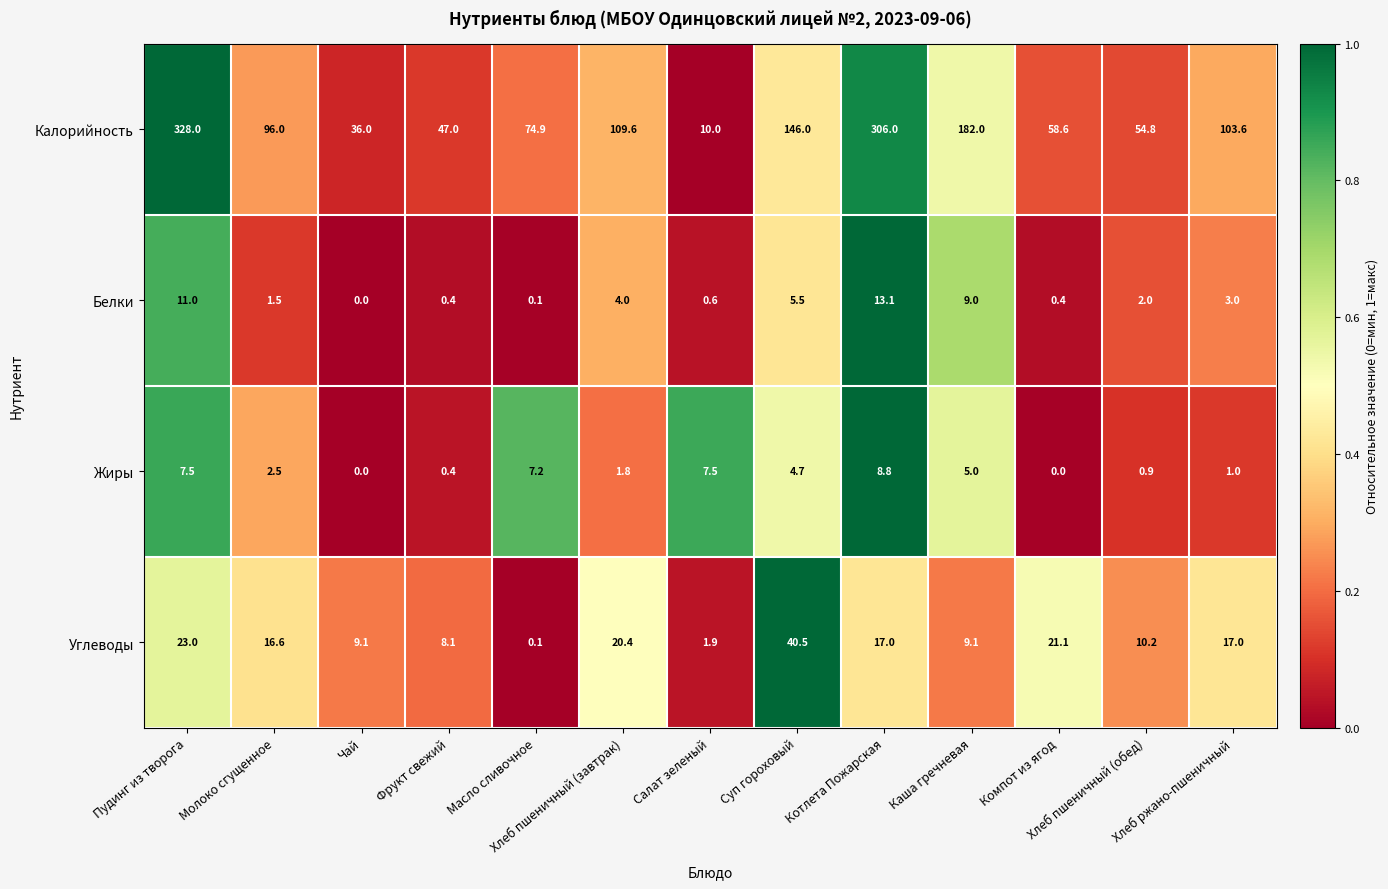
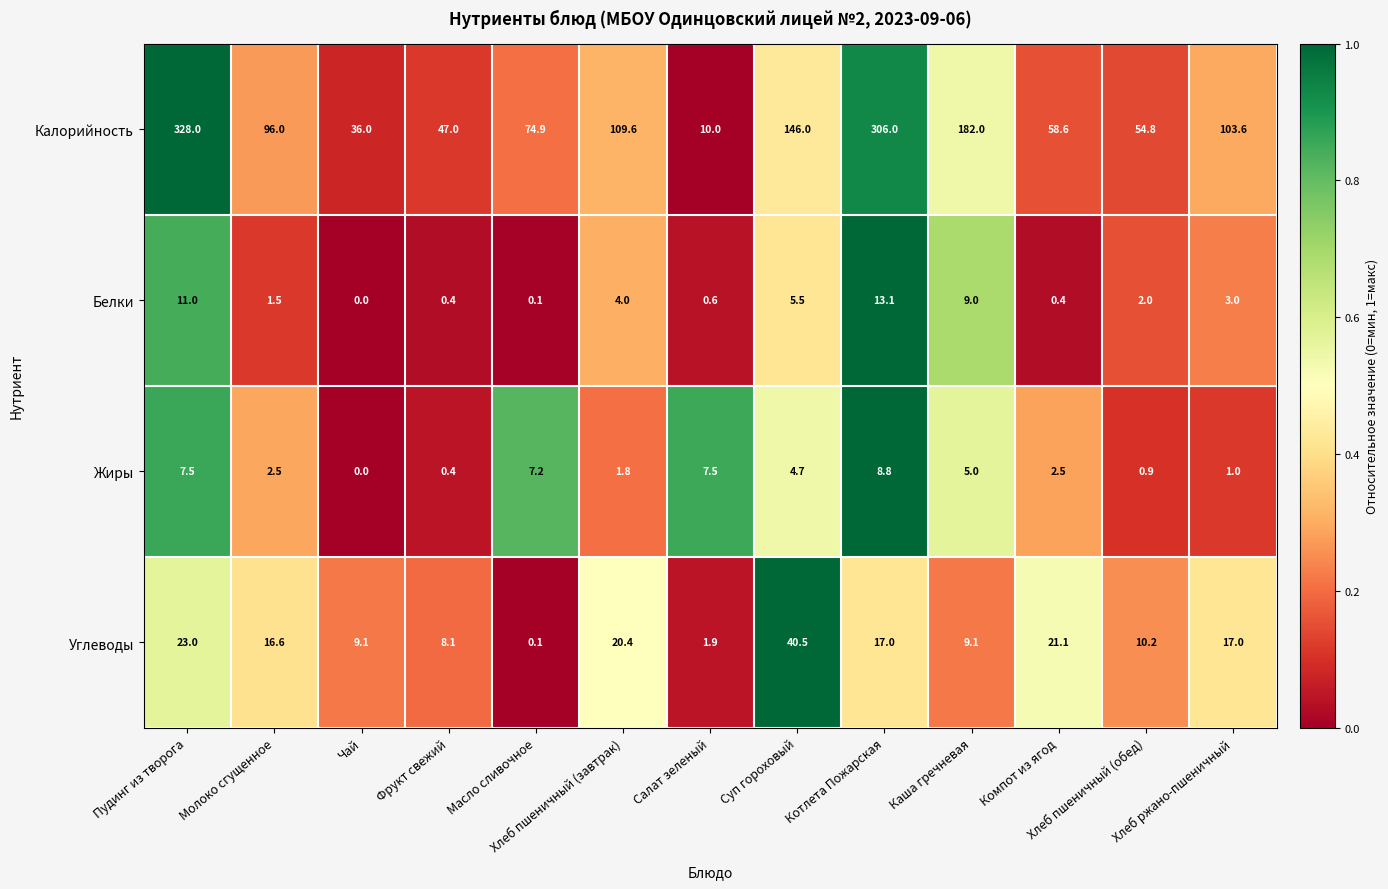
  {
    "Калорийность": {
      "Пудинг из творога": 328.0,
      "Молоко сгущенное": 96.0,
      "Чай": 36.0,
      "Фрукт свежий": 47.0,
      "Масло сливочное": 74.9,
      "Хлеб пшеничный (завтрак)": 109.6,
      "Салат зеленый": 10.0,
      "Суп гороховый": 146.0,
      "Котлета Пожарская": 306.0,
      "Каша гречневая": 182.0,
      "Компот из ягод": 58.6,
      "Хлеб пшеничный (обед)": 54.8,
      "Хлеб ржано-пшеничный": 103.6
    },
    "Белки": {
      "Пудинг из творога": 11.0,
      "Молоко сгущенное": 1.5,
      "Чай": 0.0,
      "Фрукт свежий": 0.4,
      "Масло сливочное": 0.1,
      "Хлеб пшеничный (завтрак)": 4.0,
      "Салат зеленый": 0.6,
      "Суп гороховый": 5.5,
      "Котлета Пожарская": 13.1,
      "Каша гречневая": 9.0,
      "Компот из ягод": 0.4,
      "Хлеб пшеничный (обед)": 2.0,
      "Хлеб ржано-пшеничный": 3.0
    },
    "Жиры": {
      "Пудинг из творога": 7.5,
      "Молоко сгущенное": 2.5,
      "Чай": 0.0,
      "Фрукт свежий": 0.4,
      "Масло сливочное": 7.2,
      "Хлеб пшеничный (завтрак)": 1.8,
      "Салат зеленый": 7.5,
      "Суп гороховый": 4.7,
      "Котлета Пожарская": 8.8,
      "Каша гречневая": 5.0,
-     "Компот из ягод": 0.0,
+     "Компот из ягод": 2.5,
      "Хлеб пшеничный (обед)": 0.9,
      "Хлеб ржано-пшеничный": 1.0
    },
    "Углеводы": {
      "Пудинг из творога": 23.0,
      "Молоко сгущенное": 16.6,
      "Чай": 9.1,
      "Фрукт свежий": 8.1,
      "Масло сливочное": 0.1,
      "Хлеб пшеничный (завтрак)": 20.4,
      "Салат зеленый": 1.9,
      "Суп гороховый": 40.5,
      "Котлета Пожарская": 17.0,
      "Каша гречневая": 9.1,
      "Компот из ягод": 21.1,
      "Хлеб пшеничный (обед)": 10.2,
      "Хлеб ржано-пшеничный": 17.0
    }
  }
